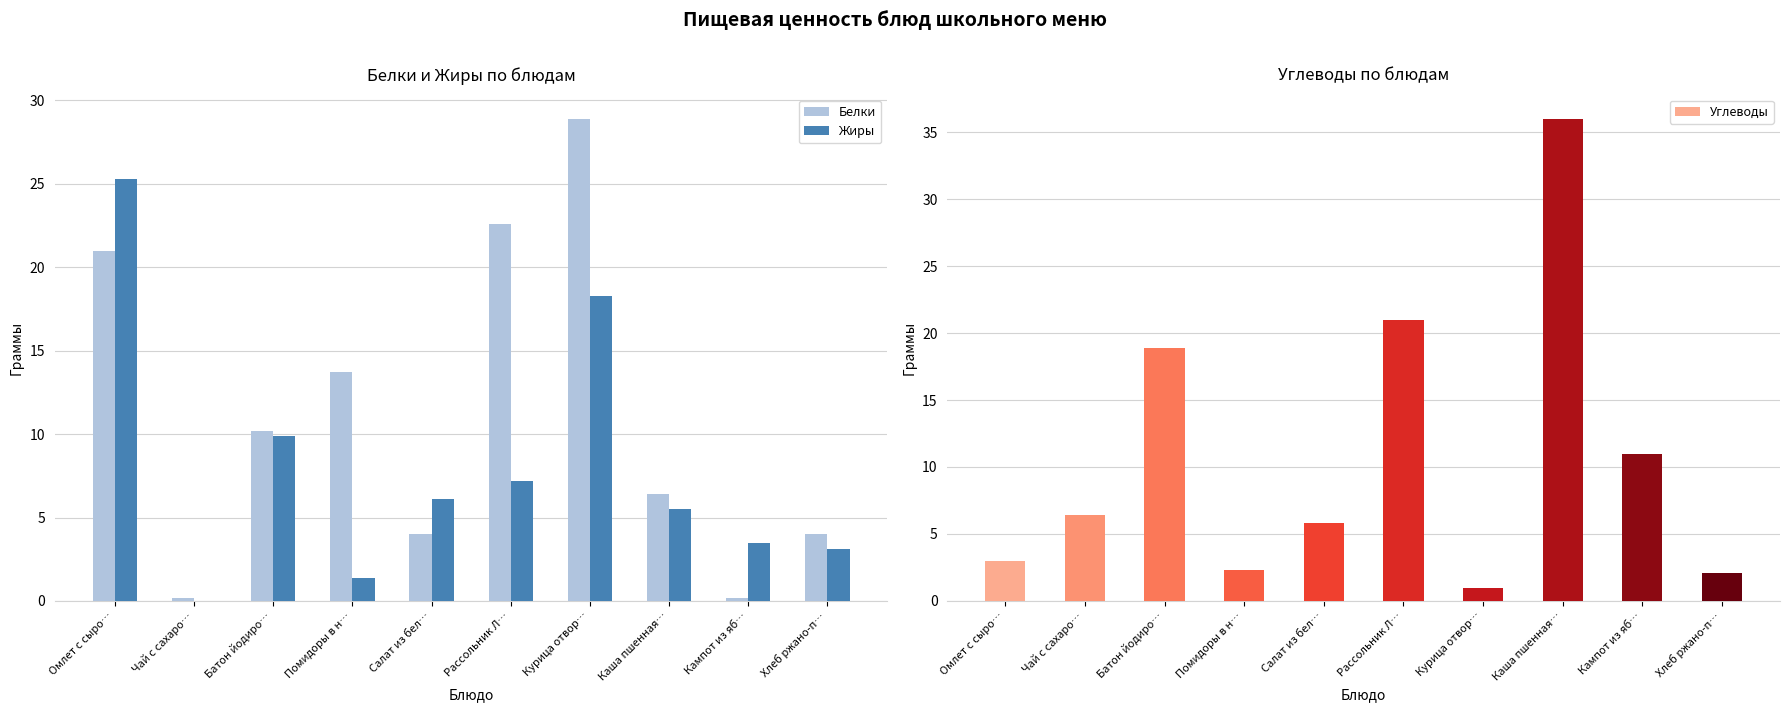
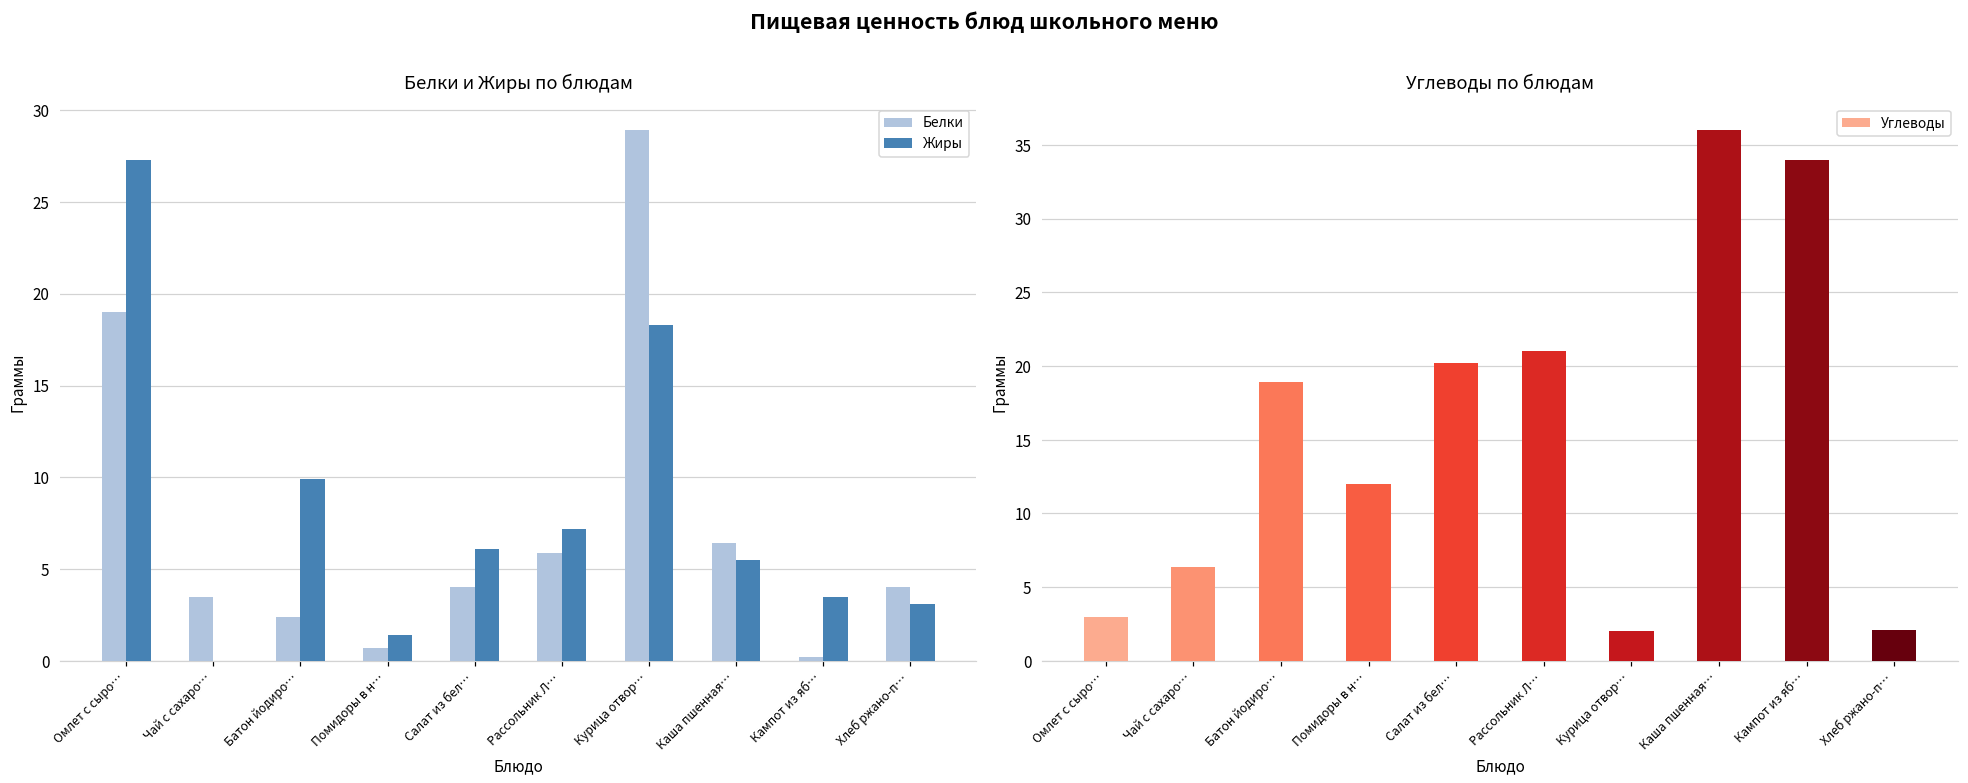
  {
    "Белки и Жиры по блюдам": {
      "Белки": {
-       "Омлет с сыро…": 21,
-       "Чай с сахаро…": 0.2,
-       "Батон йодиро…": 10.2,
-       "Помидоры в н…": 13.7,
+       "Омлет с сыро…": 19,
+       "Чай с сахаро…": 3.5,
+       "Батон йодиро…": 2.4,
+       "Помидоры в н…": 0.7,
        "Салат из бел…": 4.0,
-       "Рассольник Л…": 22.6,
+       "Рассольник Л…": 5.9,
        "Курица отвор…": 28.9,
        "Каша пшенная…": 6.4,
        "Кампот из яб…": 0.2,
        "Хлеб ржано-п…": 4.0
      },
      "Жиры": {
-       "Омлет с сыро…": 25.3,
+       "Омлет с сыро…": 27.3,
        "Чай с сахаро…": 0.0,
        "Батон йодиро…": 9.9,
        "Помидоры в н…": 1.4,
        "Салат из бел…": 6.1,
        "Рассольник Л…": 7.2,
        "Курица отвор…": 18.3,
        "Каша пшенная…": 5.5,
        "Кампот из яб…": 3.5,
        "Хлеб ржано-п…": 3.1
      }
    },
    "Углеводы по блюдам": {
      "Омлет с сыро…": 3.0,
      "Чай с сахаро…": 6.4,
      "Батон йодиро…": 18.9,
-     "Помидоры в н…": 2.3,
-     "Салат из бел…": 5.8,
+     "Помидоры в н…": 12.0,
+     "Салат из бел…": 20.2,
      "Рассольник Л…": 21.0,
-     "Курица отвор…": 1,
+     "Курица отвор…": 2,
      "Каша пшенная…": 36.0,
-     "Кампот из яб…": 11,
+     "Кампот из яб…": 34,
      "Хлеб ржано-п…": 2.1
    }
  }
